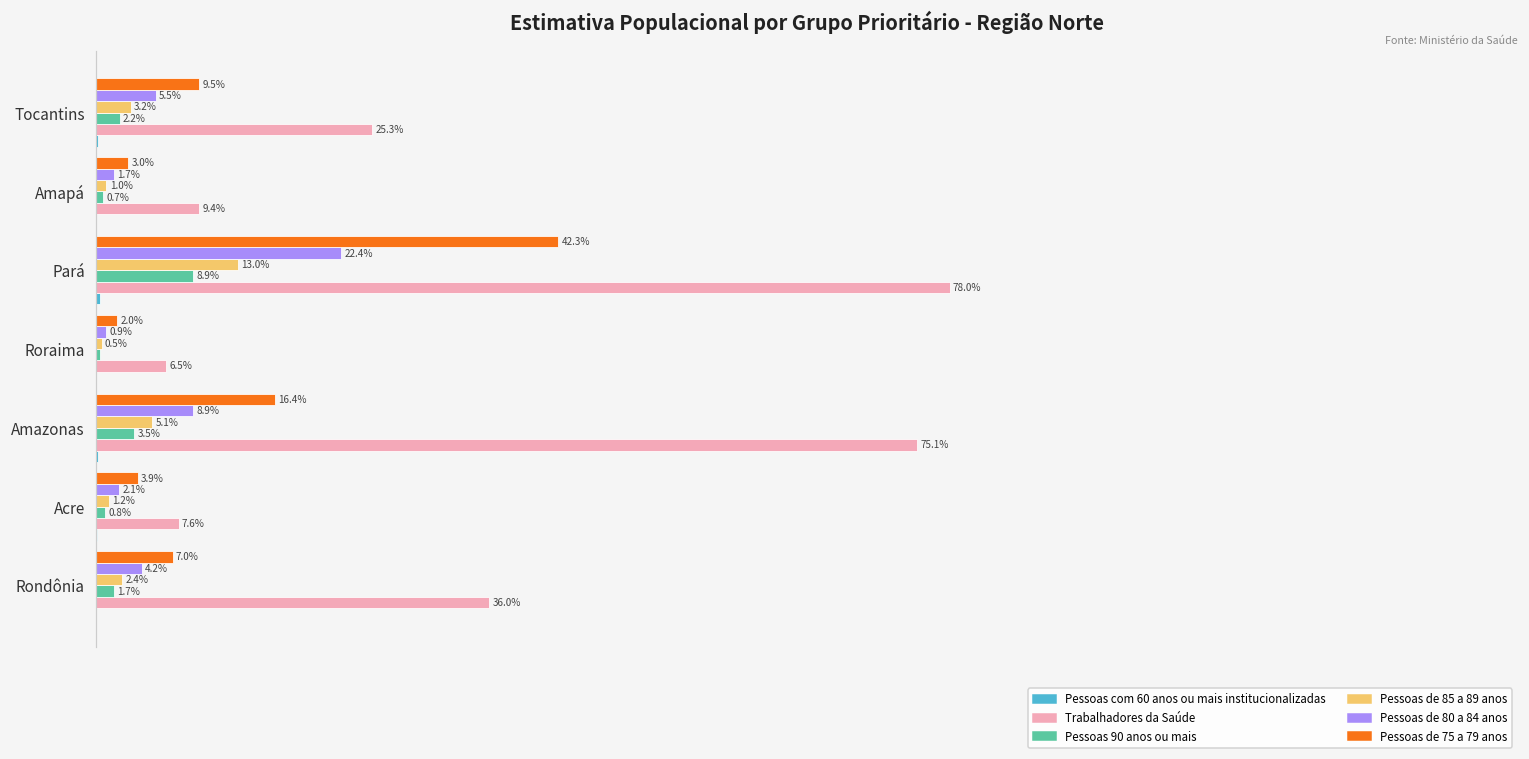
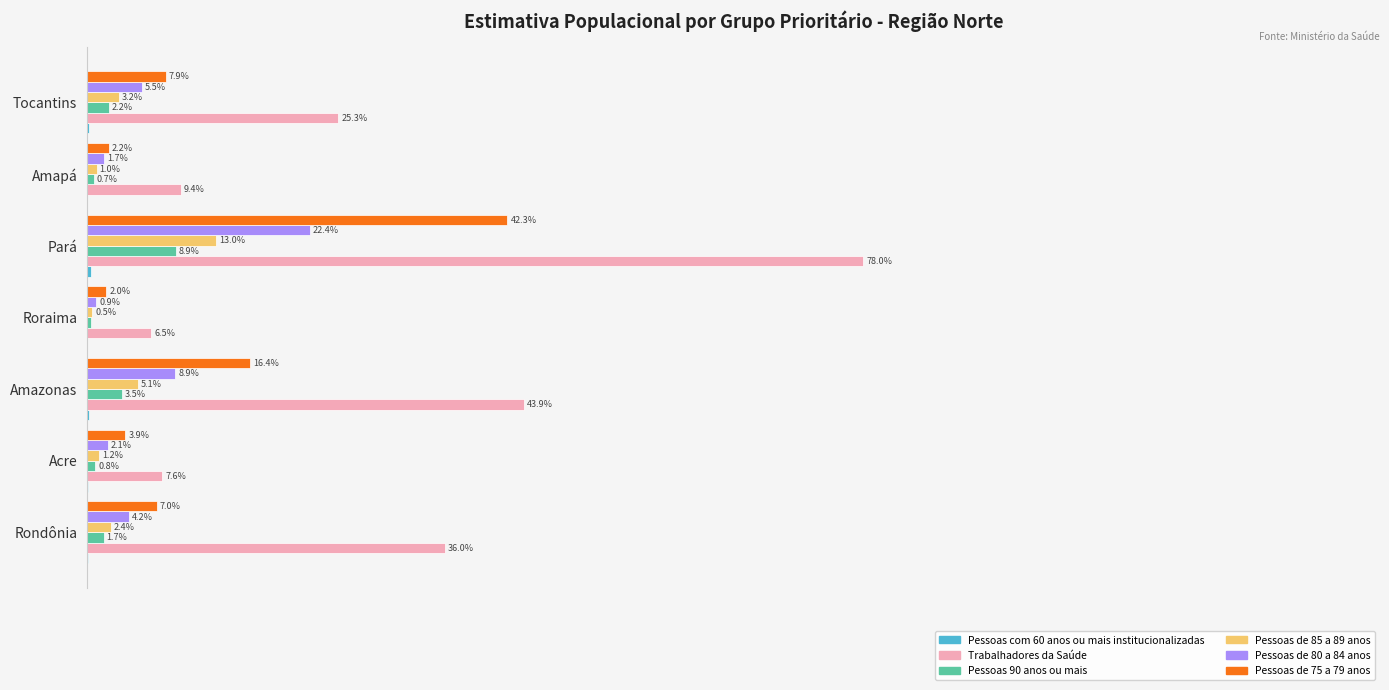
  {
    "Trabalhadores da Saúde": {
      "Tocantins": "25.3%",
      "Amapá": "9.4%",
      "Pará": "78.0%",
      "Roraima": "6.5%",
-     "Amazonas": "75.1%",
+     "Amazonas": "43.9%",
      "Acre": "7.6%",
      "Rondônia": "36.0%"
    },
    "Pessoas de 85 a 89 anos": {
      "Tocantins": "3.2%",
      "Amapá": "1.0%",
      "Pará": "13.0%",
      "Roraima": "0.5%",
      "Amazonas": "5.1%",
      "Acre": "1.2%",
      "Rondônia": "2.4%"
    },
    "Pessoas de 80 a 84 anos": {
      "Tocantins": "5.5%",
      "Amapá": "1.7%",
      "Pará": "22.4%",
      "Roraima": "0.9%",
      "Amazonas": "8.9%",
      "Acre": "2.1%",
      "Rondônia": "4.2%"
    },
    "Pessoas de 75 a 79 anos": {
-     "Tocantins": "9.5%",
-     "Amapá": "3.0%",
+     "Tocantins": "7.9%",
+     "Amapá": "2.2%",
      "Pará": "42.3%",
      "Roraima": "2.0%",
      "Amazonas": "16.4%",
      "Acre": "3.9%",
      "Rondônia": "7.0%"
    }
  }
